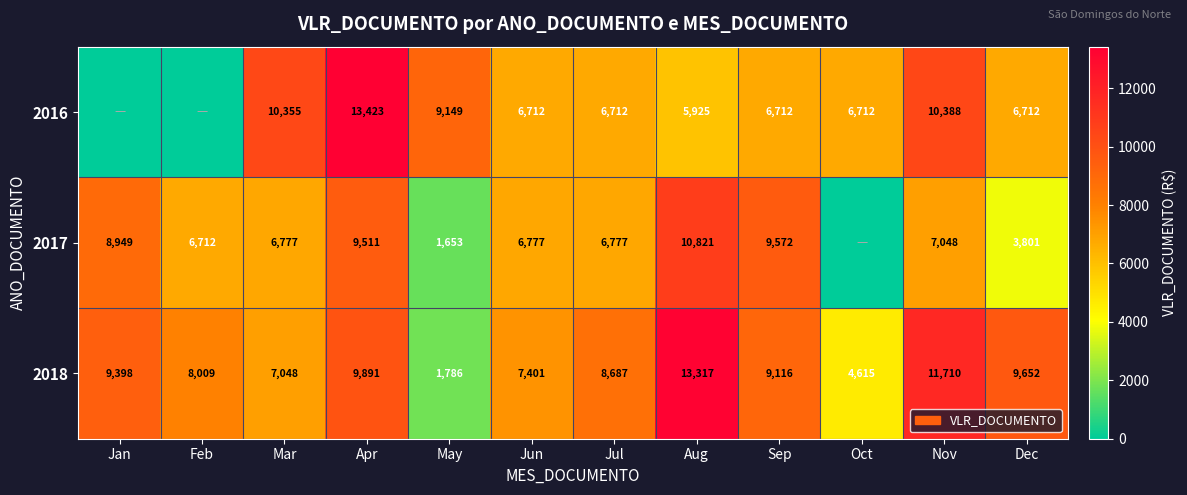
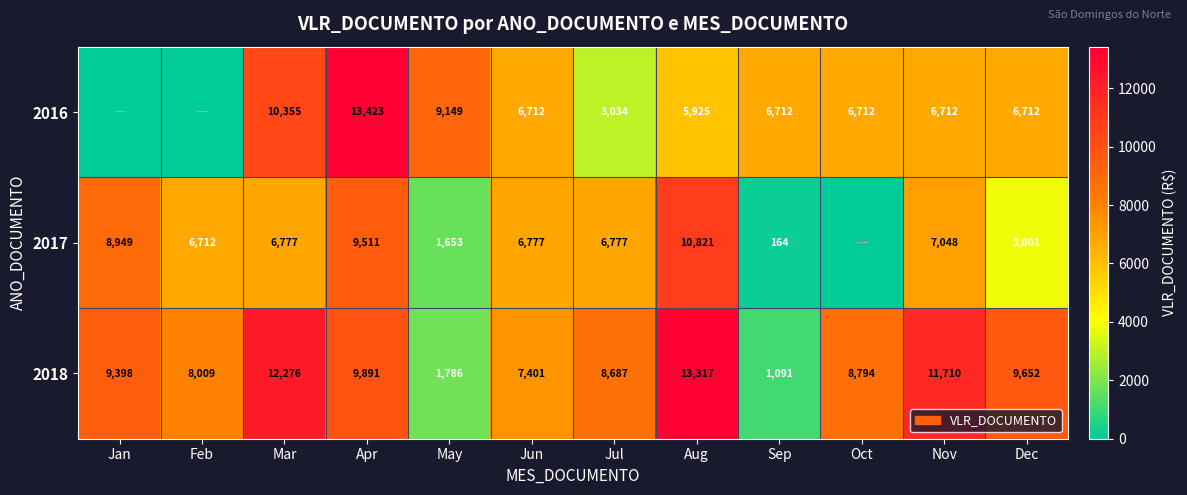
  {
    "2016": {
      "Mar": "10,355",
      "Apr": "13,423",
      "May": "9,149",
      "Jun": "6,712",
-     "Jul": "6,712",
+     "Jul": "3,034",
      "Aug": "5,925",
      "Sep": "6,712",
      "Oct": "6,712",
-     "Nov": "10,388",
+     "Nov": "6,712",
      "Dec": "6,712"
    },
    "2017": {
      "Jan": "8,949",
      "Feb": "6,712",
      "Mar": "6,777",
      "Apr": "9,511",
      "May": "1,653",
      "Jun": "6,777",
      "Jul": "6,777",
      "Aug": "10,821",
-     "Sep": "9,572",
+     "Sep": "164",
      "Nov": "7,048",
      "Dec": "3,801"
    },
    "2018": {
      "Jan": "9,398",
      "Feb": "8,009",
-     "Mar": "7,048",
+     "Mar": "12,276",
      "Apr": "9,891",
      "May": "1,786",
      "Jun": "7,401",
      "Jul": "8,687",
      "Aug": "13,317",
-     "Sep": "9,116",
-     "Oct": "4,615",
+     "Sep": "1,091",
+     "Oct": "8,794",
      "Nov": "11,710",
      "Dec": "9,652"
    }
  }
